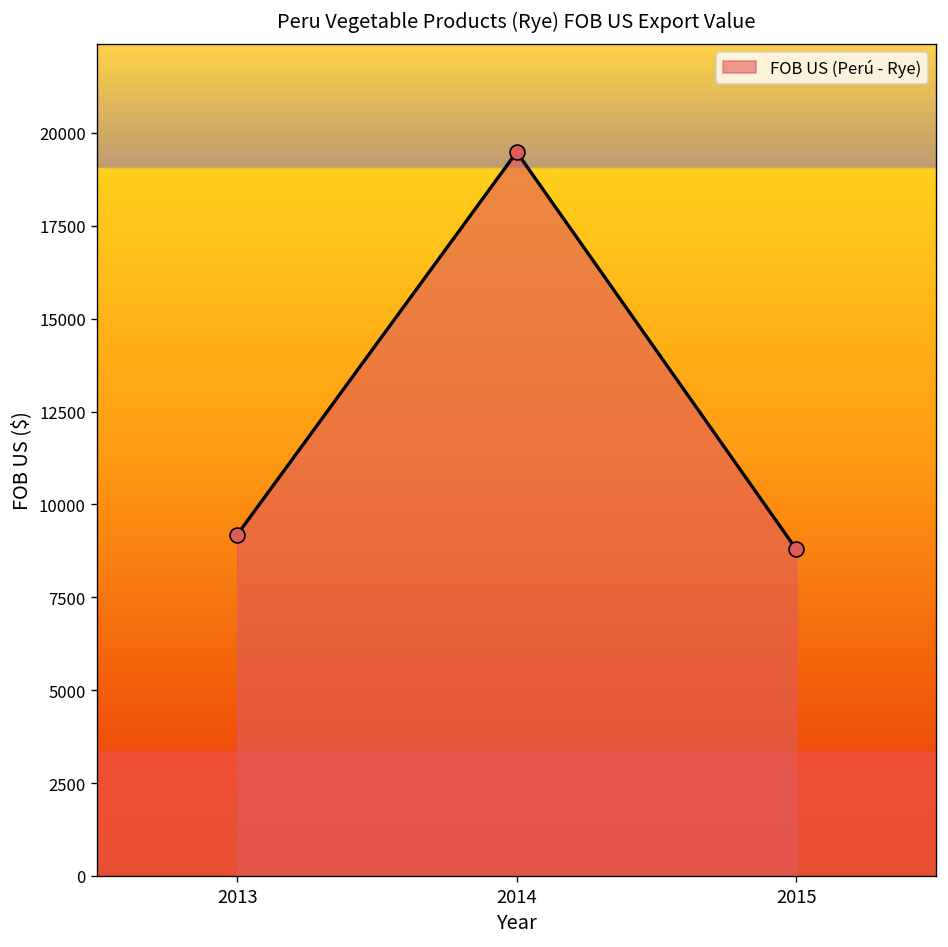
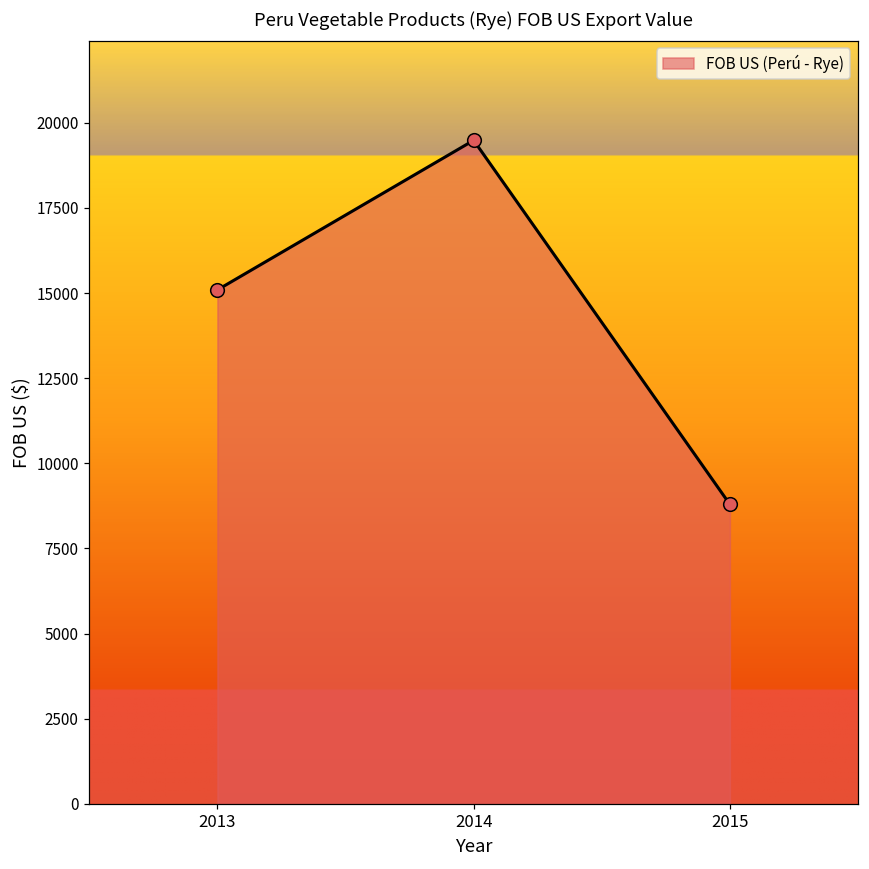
  {
-   "2013": 9200,
+   "2013": 15100,
    "2014": 19500,
    "2015": 8800
  }
